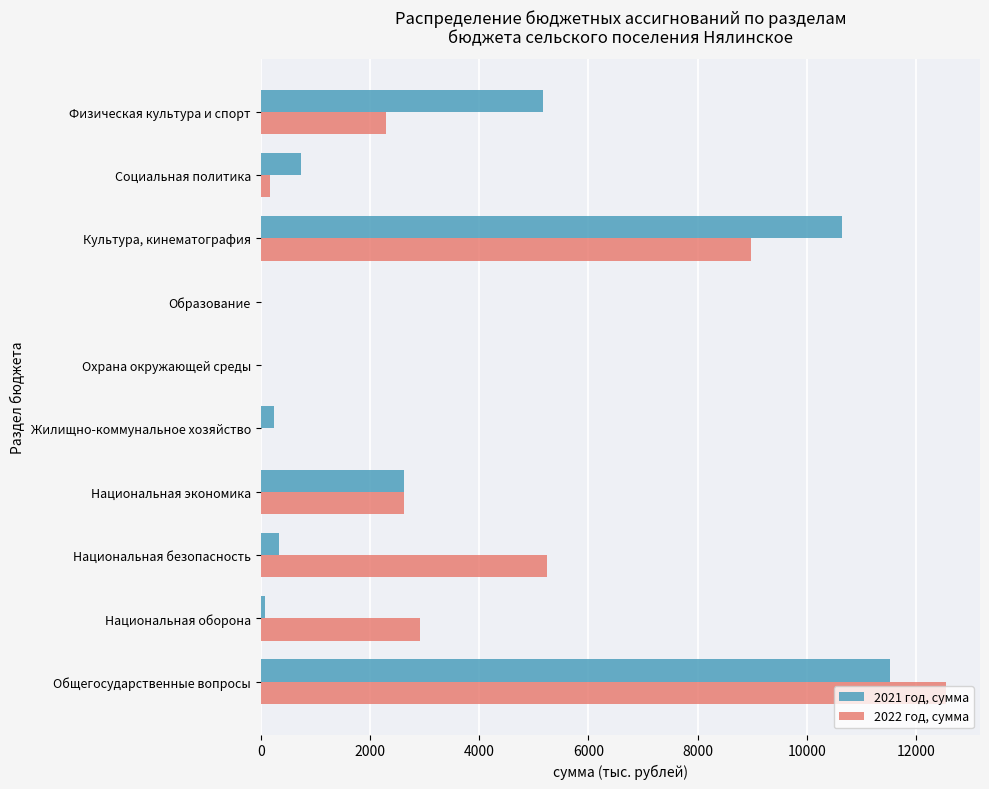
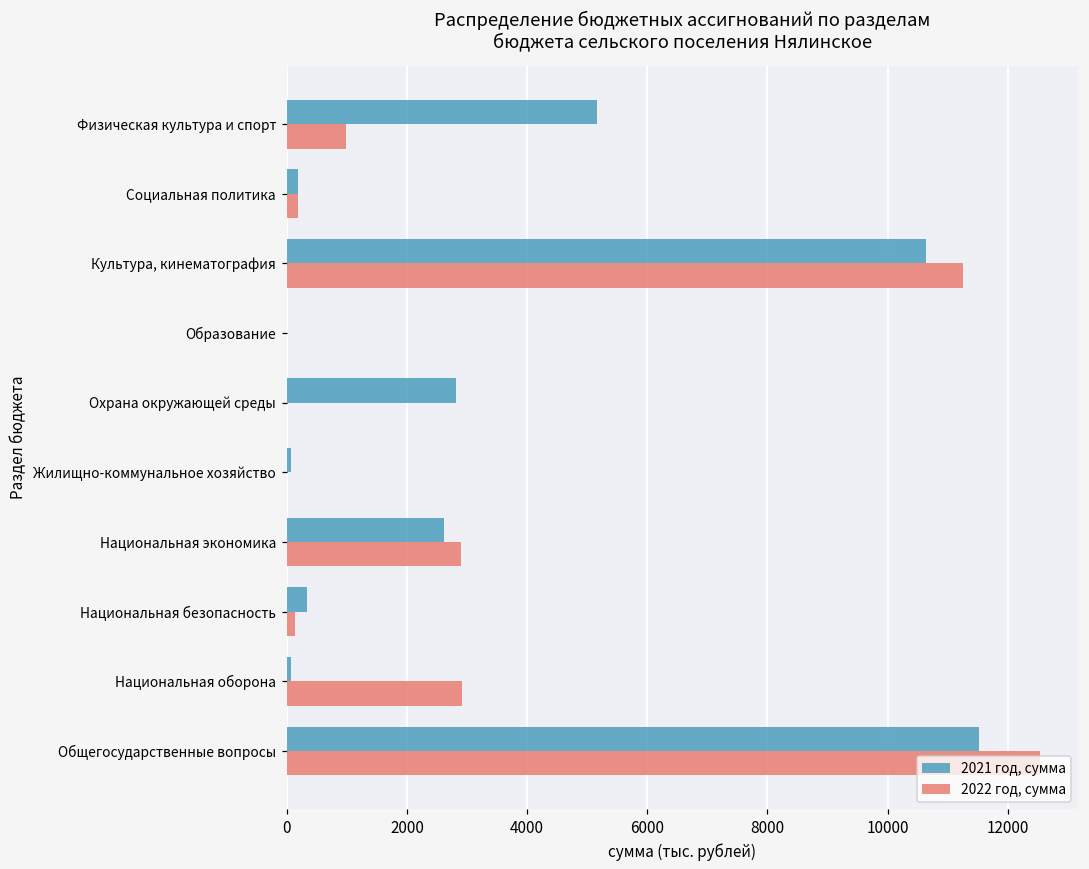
  {
    "2021 год, сумма": {
      "Физическая культура и спорт": 5200,
-     "Социальная политика": 700,
+     "Социальная политика": 200,
      "Культура, кинематография": 10600,
      "Образование": 0,
-     "Охрана окружающей среды": 0,
-     "Жилищно-коммунальное хозяйство": 300,
+     "Охрана окружающей среды": 2800,
+     "Жилищно-коммунальное хозяйство": 100,
      "Национальная экономика": 2600,
      "Национальная безопасность": 300,
      "Национальная оборона": 100,
      "Общегосударственные вопросы": 11500
    },
    "2022 год, сумма": {
-     "Физическая культура и спорт": 2300,
+     "Физическая культура и спорт": 1000,
      "Социальная политика": 200,
-     "Культура, кинематография": 9000,
+     "Культура, кинематография": 11300,
      "Образование": 0,
      "Жилищно-коммунальное хозяйство": 0,
-     "Национальная экономика": 2600,
-     "Национальная безопасность": 5200,
+     "Национальная экономика": 2900,
+     "Национальная безопасность": 100,
      "Национальная оборона": 2900
    }
  }
